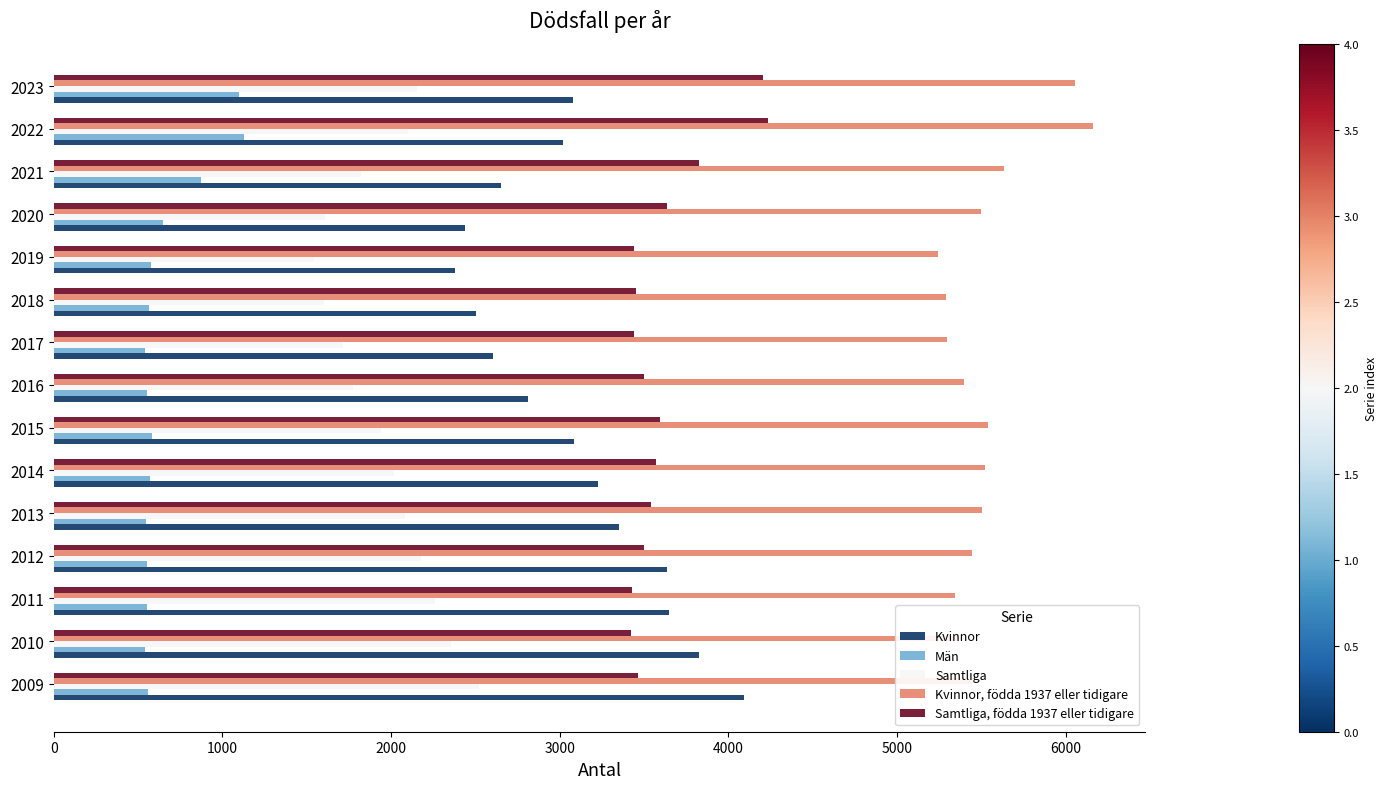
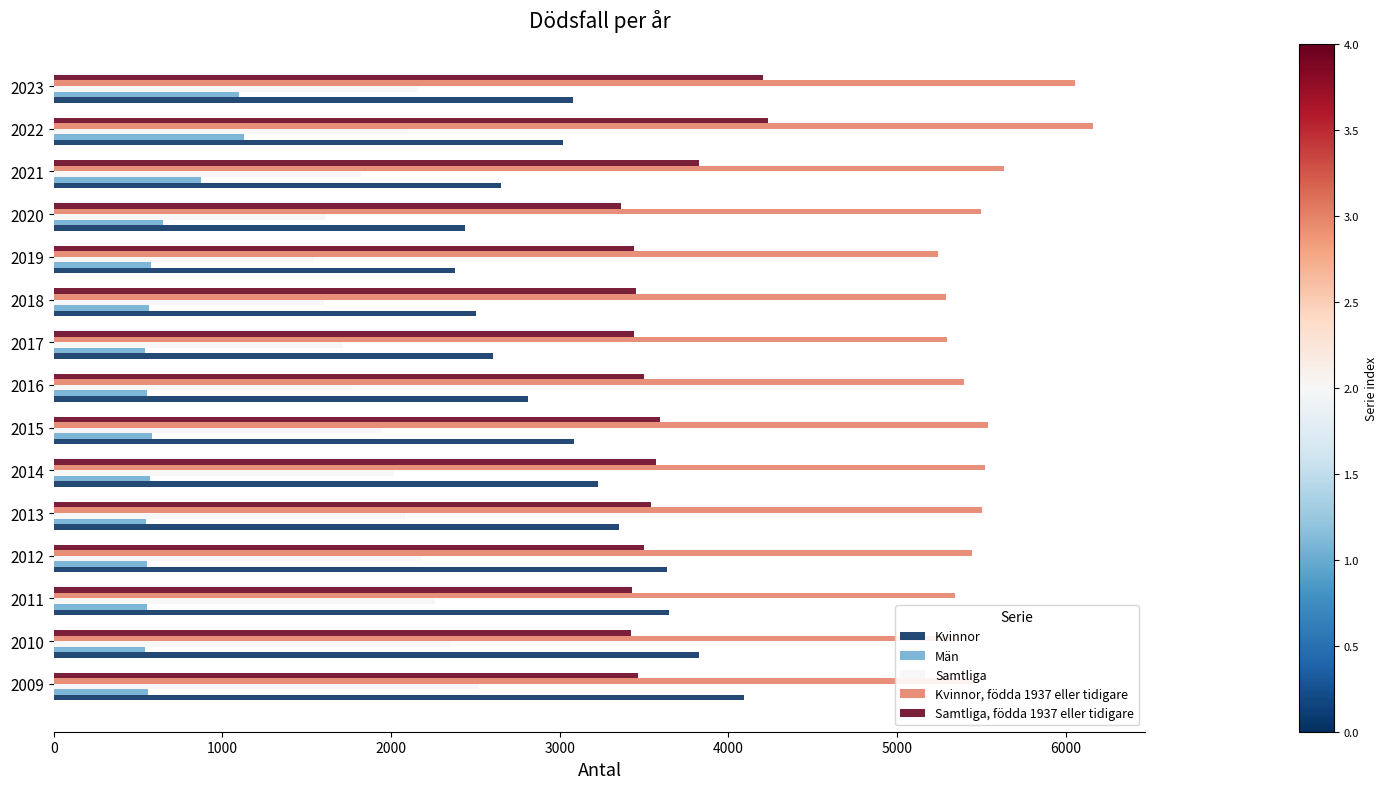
  {
    "Kvinnor": {
      "2023": 3080,
      "2022": 3020,
      "2021": 2650,
      "2020": 2440,
      "2019": 2380,
      "2018": 2500,
      "2017": 2610,
      "2016": 2810,
      "2015": 3090,
      "2014": 3230,
      "2013": 3350,
      "2012": 3640,
      "2011": 3650,
      "2010": 3830,
      "2009": 4090
    },
    "Män": {
      "2023": 1100,
      "2022": 1130,
      "2021": 870,
      "2020": 650,
      "2019": 580,
      "2018": 560,
      "2017": 540,
      "2016": 550,
      "2015": 580,
      "2014": 570,
      "2013": 550,
      "2012": 560,
      "2011": 560,
      "2010": 540,
      "2009": 560
    },
    "Samtliga": {
      "2023": 2160,
      "2022": 2100,
      "2021": 1820,
      "2020": 1610,
      "2019": 1550,
      "2018": 1610,
      "2017": 1710,
      "2016": 1770,
      "2015": 1940,
      "2014": 2020,
      "2013": 2080,
      "2012": 2180,
      "2011": 2260,
      "2010": 2360,
      "2009": 2520
    },
    "Kvinnor, födda 1937 eller tidigare": {
      "2023": 6060,
      "2022": 6160,
      "2021": 5630,
      "2020": 5500,
      "2019": 5240,
      "2018": 5290,
      "2017": 5300,
      "2016": 5400,
      "2015": 5540,
      "2014": 5520,
      "2013": 5510,
      "2012": 5440,
      "2011": 5340
    },
    "Samtliga, födda 1937 eller tidigare": {
      "2023": 4210,
      "2022": 4240,
      "2021": 3820,
-     "2020": 3640,
+     "2020": 3370,
      "2019": 3440,
      "2018": 3460,
      "2017": 3440,
      "2016": 3500,
      "2015": 3590,
      "2014": 3570,
      "2013": 3540,
      "2012": 3500,
      "2011": 3430,
      "2010": 3430,
      "2009": 3470
    }
  }
